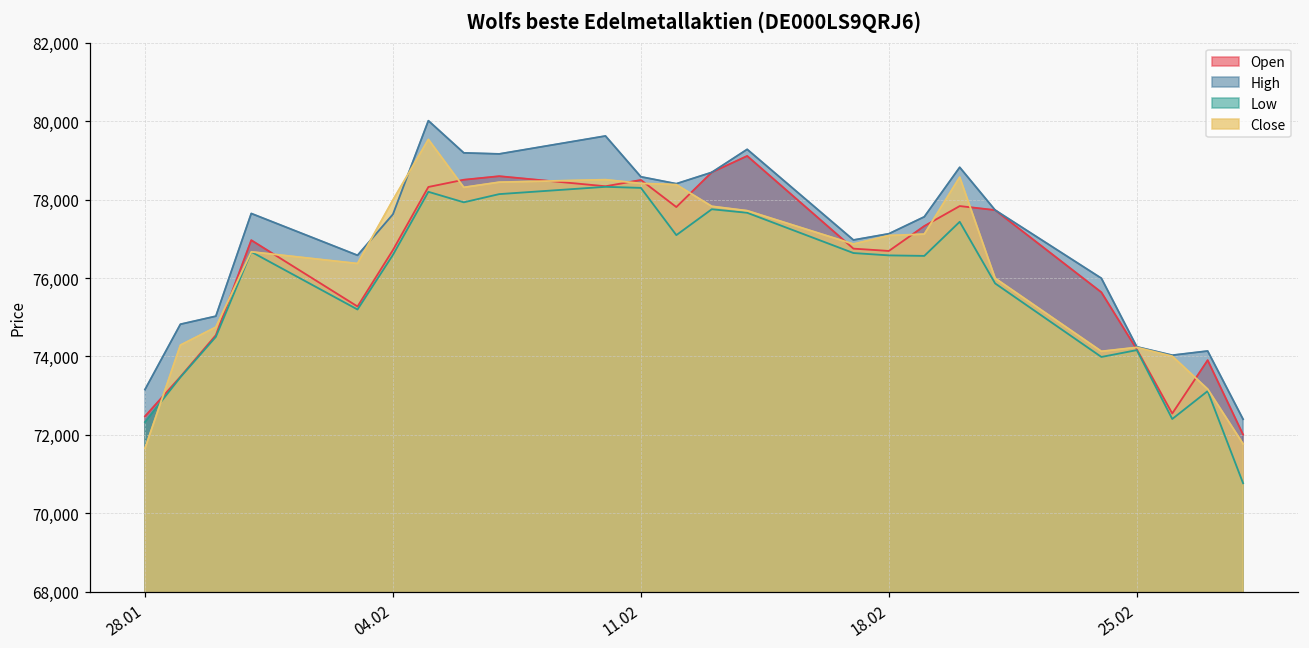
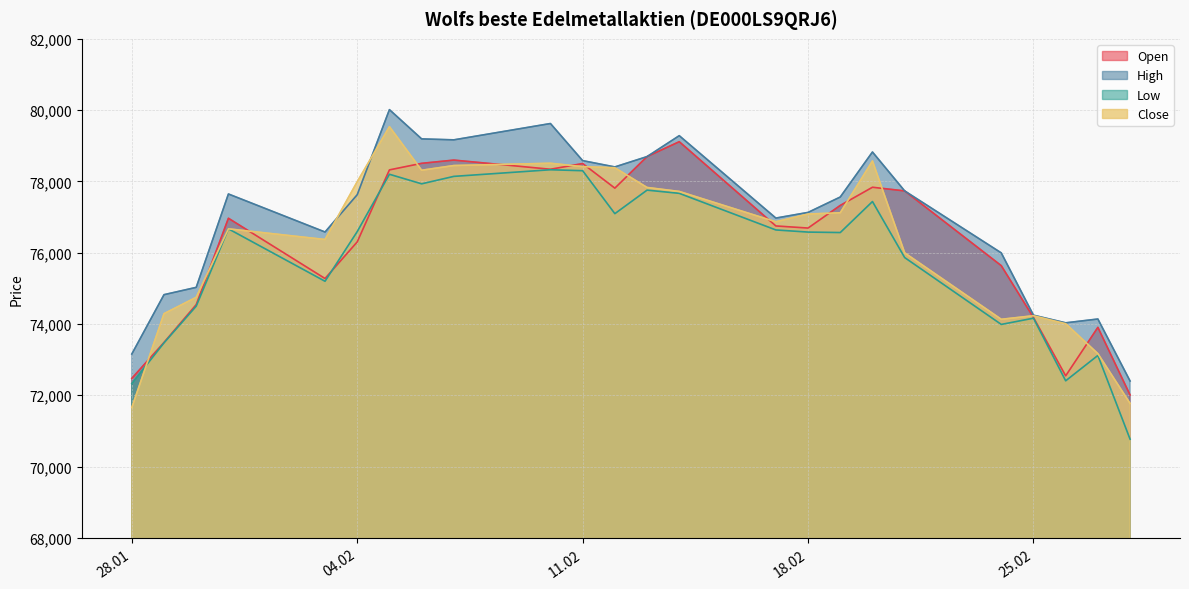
  {
    "Open": {
      "28.01": "72,500",
-     "04.02": "76,700",
+     "04.02": "76,300",
      "11.02": "78,500",
      "18.02": "76,700"
    },
    "Close": {
      "28.01": "71,700",
      "04.02": "78,000",
      "11.02": "78,400"
    }
  }
